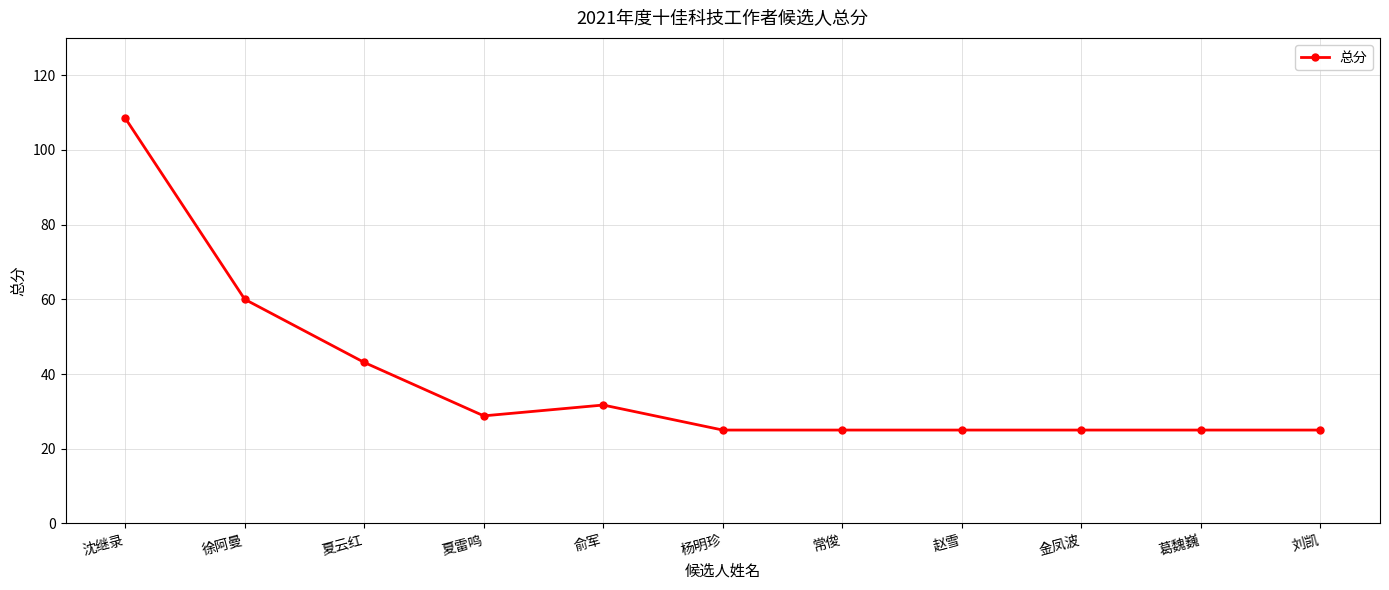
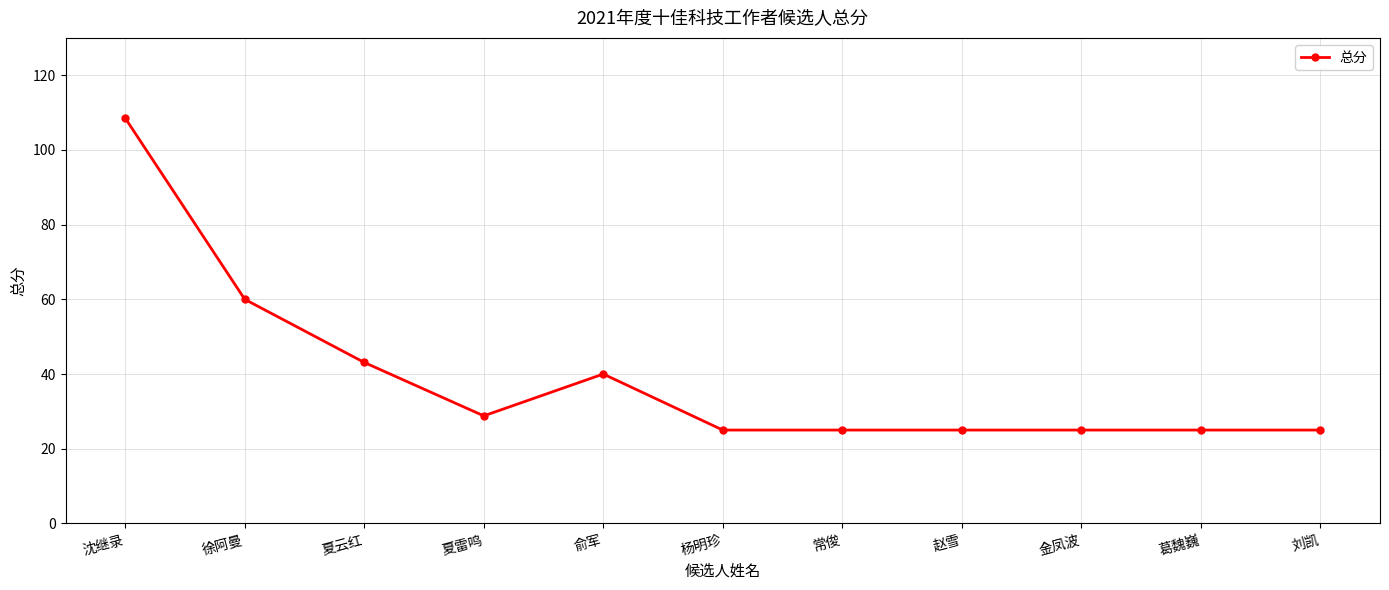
  {
    "沈继录": 109,
    "徐阿曼": 60,
    "夏云红": 43,
    "夏雷鸣": 29,
-   "俞军": 32,
+   "俞军": 40,
    "杨明珍": 25,
    "常俊": 25,
    "赵雪": 25,
    "金凤波": 25,
    "葛魏巍": 25,
    "刘凯": 25
  }
